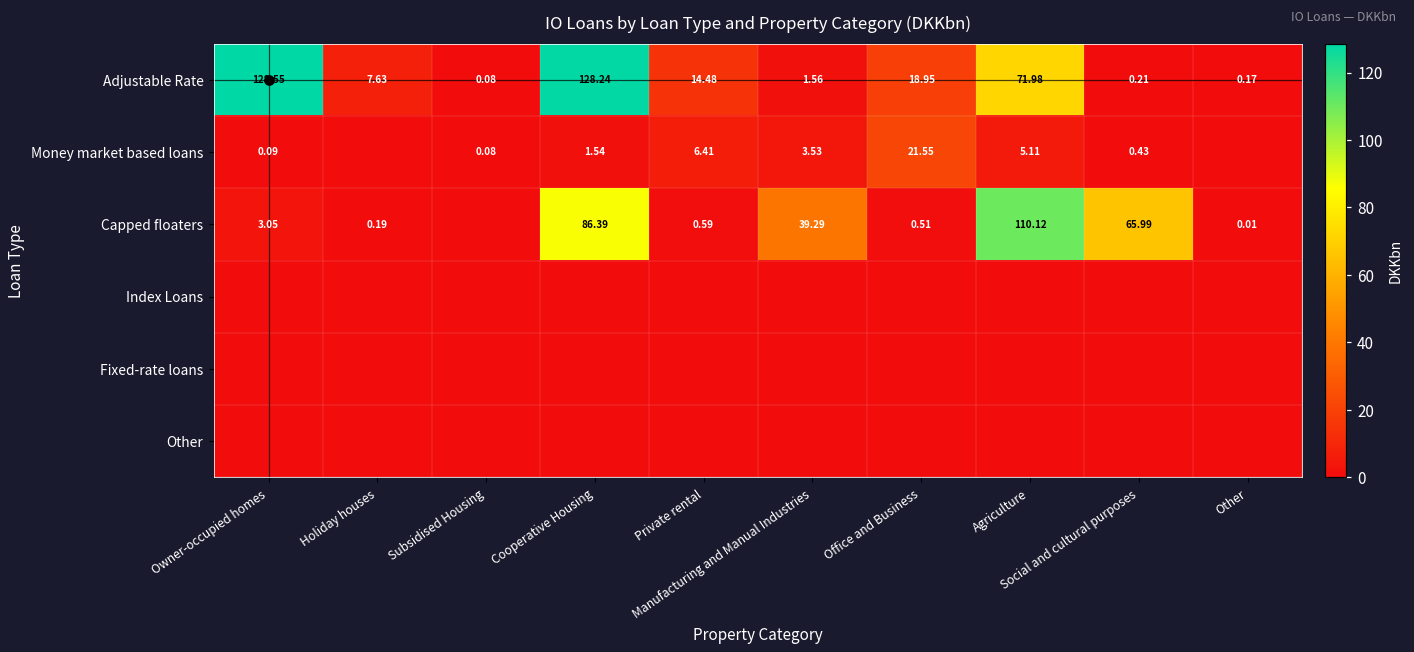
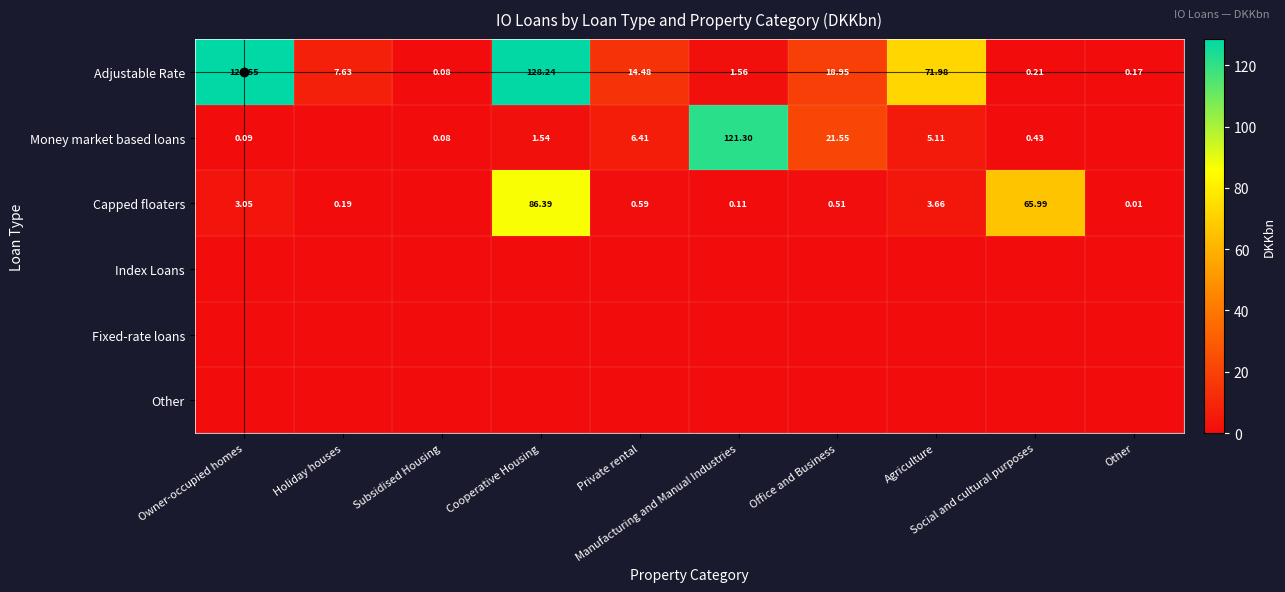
  {
    "Adjustable Rate": {
      "Holiday houses": 7.63,
      "Subsidised Housing": 0.08,
      "Cooperative Housing": 128.24,
      "Private rental": 14.48,
      "Manufacturing and Manual Industries": 1.56,
      "Office and Business": 18.95,
      "Agriculture": 71.98,
      "Social and cultural purposes": 0.21,
      "Other": 0.17
    },
    "Money market based loans": {
      "Owner-occupied homes": 0.09,
      "Subsidised Housing": 0.08,
      "Cooperative Housing": 1.54,
      "Private rental": 6.41,
-     "Manufacturing and Manual Industries": 3.53,
+     "Manufacturing and Manual Industries": 121.30,
      "Office and Business": 21.55,
      "Agriculture": 5.11,
      "Social and cultural purposes": 0.43
    },
    "Capped floaters": {
      "Owner-occupied homes": 3.05,
      "Holiday houses": 0.19,
      "Cooperative Housing": 86.39,
      "Private rental": 0.59,
-     "Manufacturing and Manual Industries": 39.29,
+     "Manufacturing and Manual Industries": 0.11,
      "Office and Business": 0.51,
-     "Agriculture": 110.12,
+     "Agriculture": 3.66,
      "Social and cultural purposes": 65.99,
      "Other": 0.01
    }
  }
